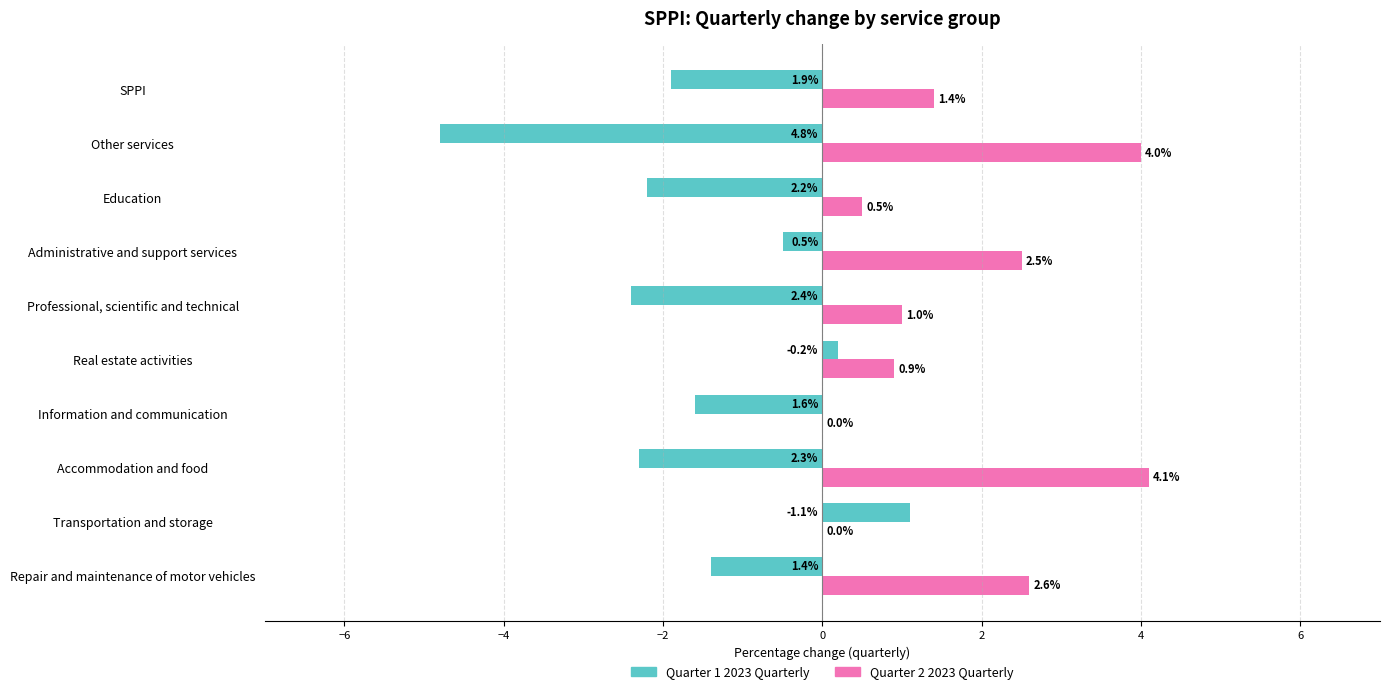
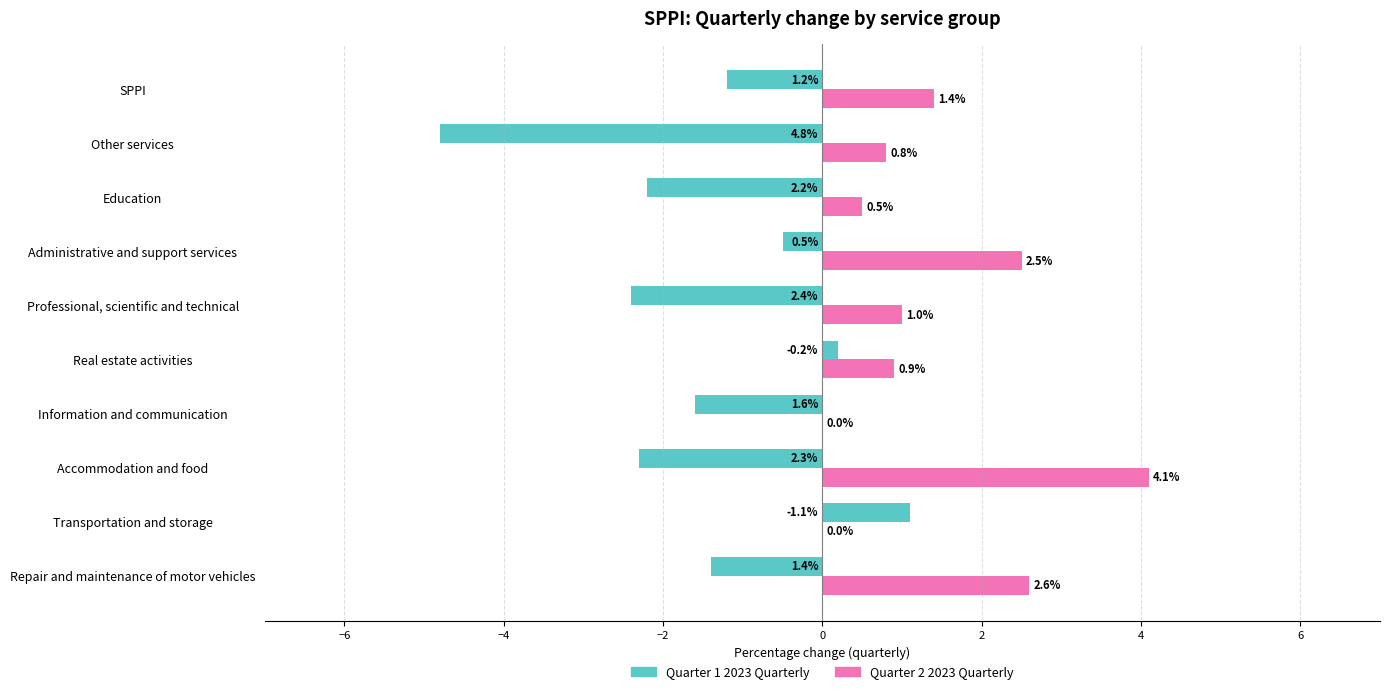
  {
    "Quarter 1 2023 Quarterly": {
-     "SPPI": "1.9%"
+     "SPPI": "1.2%"
    },
    "Quarter 2 2023 Quarterly": {
      "SPPI": "1.4%",
-     "Other services": "4.0%",
+     "Other services": "0.8%",
      "Education": "0.5%",
      "Administrative and support services": "2.5%",
      "Professional, scientific and technical": "1.0%",
      "Real estate activities": "0.9%",
      "Information and communication": "0.0%",
      "Accommodation and food": "4.1%",
      "Transportation and storage": "0.0%",
      "Repair and maintenance of motor vehicles": "2.6%"
    }
  }
